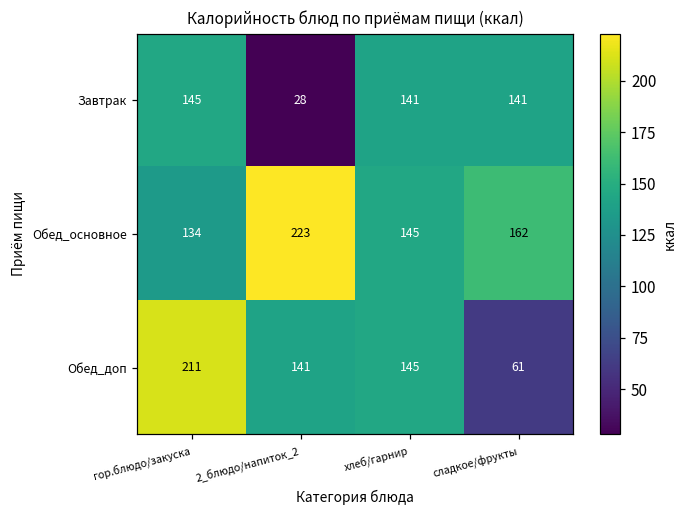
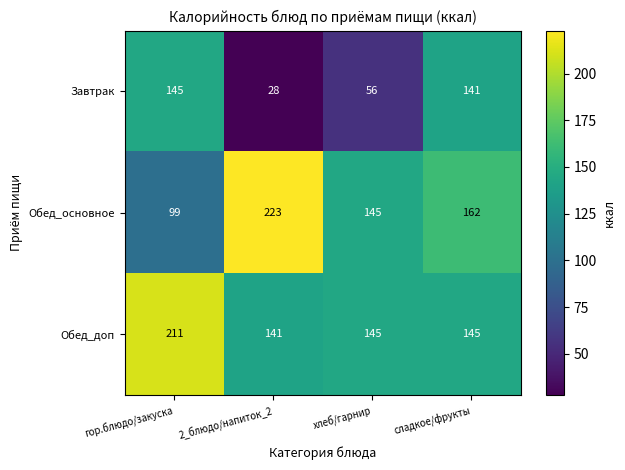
  {
    "Завтрак": {
      "гор.блюдо/закуска": 145,
      "2_блюдо/напиток_2": 28,
-     "хлеб/гарнир": 141,
+     "хлеб/гарнир": 56,
      "сладкое/фрукты": 141
    },
    "Обед_основное": {
-     "гор.блюдо/закуска": 134,
+     "гор.блюдо/закуска": 99,
      "2_блюдо/напиток_2": 223,
      "хлеб/гарнир": 145,
      "сладкое/фрукты": 162
    },
    "Обед_доп": {
      "гор.блюдо/закуска": 211,
      "2_блюдо/напиток_2": 141,
      "хлеб/гарнир": 145,
-     "сладкое/фрукты": 61
+     "сладкое/фрукты": 145
    }
  }
